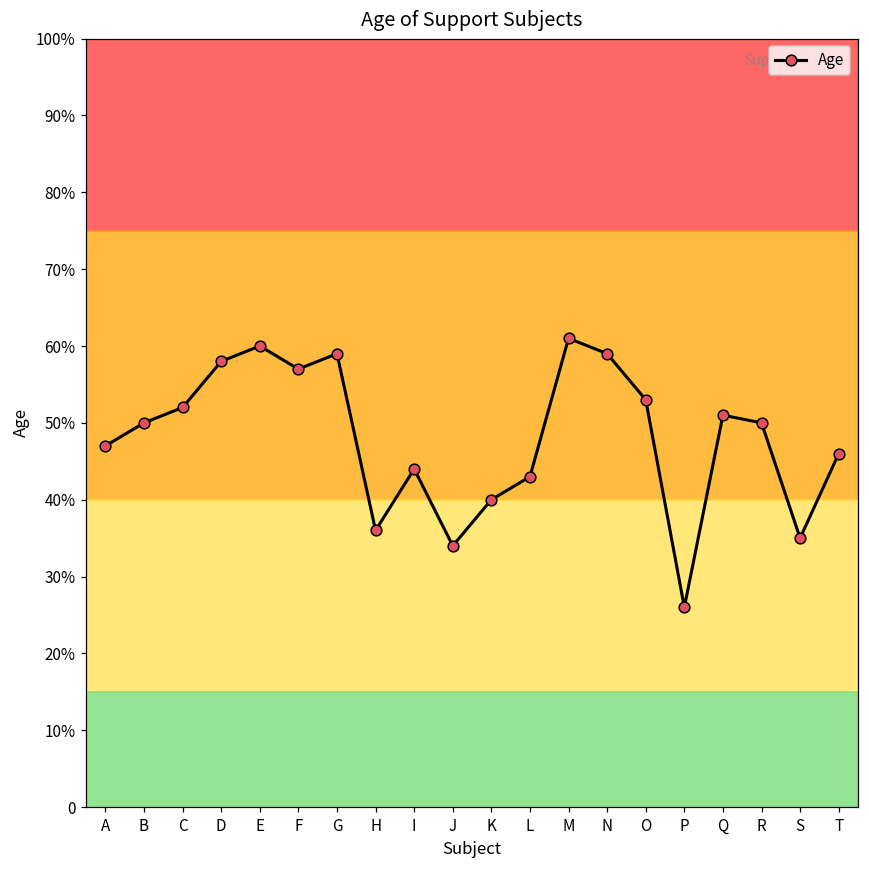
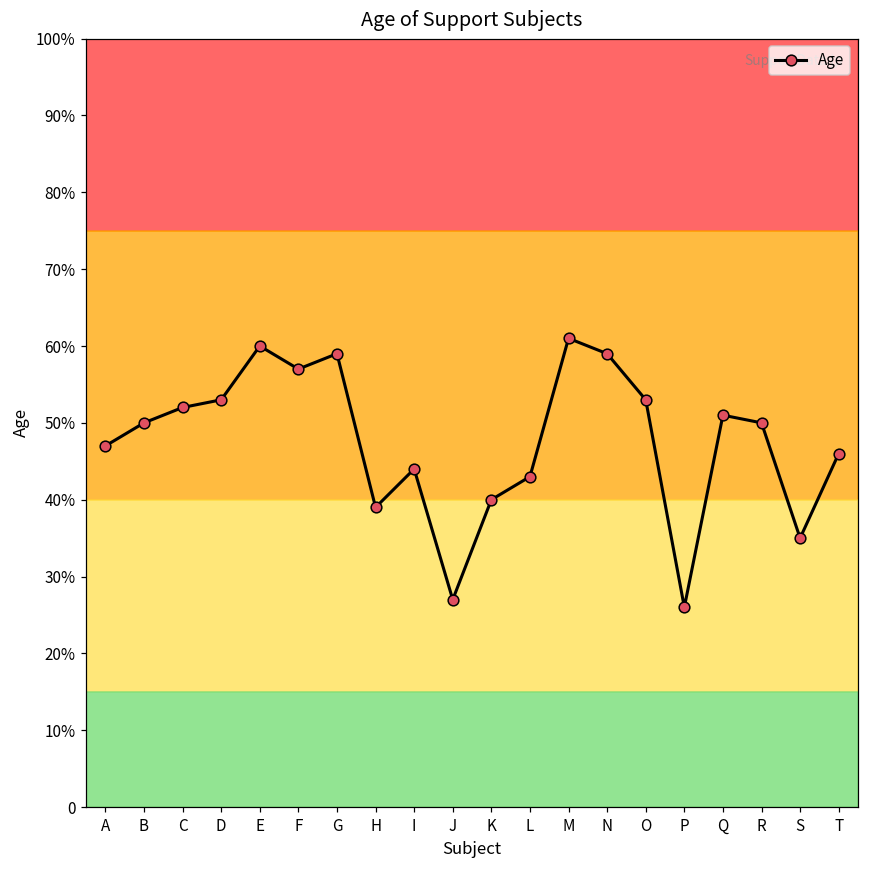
  {
    "A": "47%",
    "B": "50%",
    "C": "52%",
-   "D": "58%",
+   "D": "53%",
    "E": "60%",
    "F": "57%",
    "G": "59%",
-   "H": "36%",
+   "H": "39%",
    "I": "44%",
-   "J": "34%",
+   "J": "27%",
    "K": "40%",
    "L": "43%",
    "M": "61%",
    "N": "59%",
    "O": "53%",
    "P": "26%",
    "Q": "51%",
    "R": "50%",
    "S": "35%",
    "T": "46%"
  }
